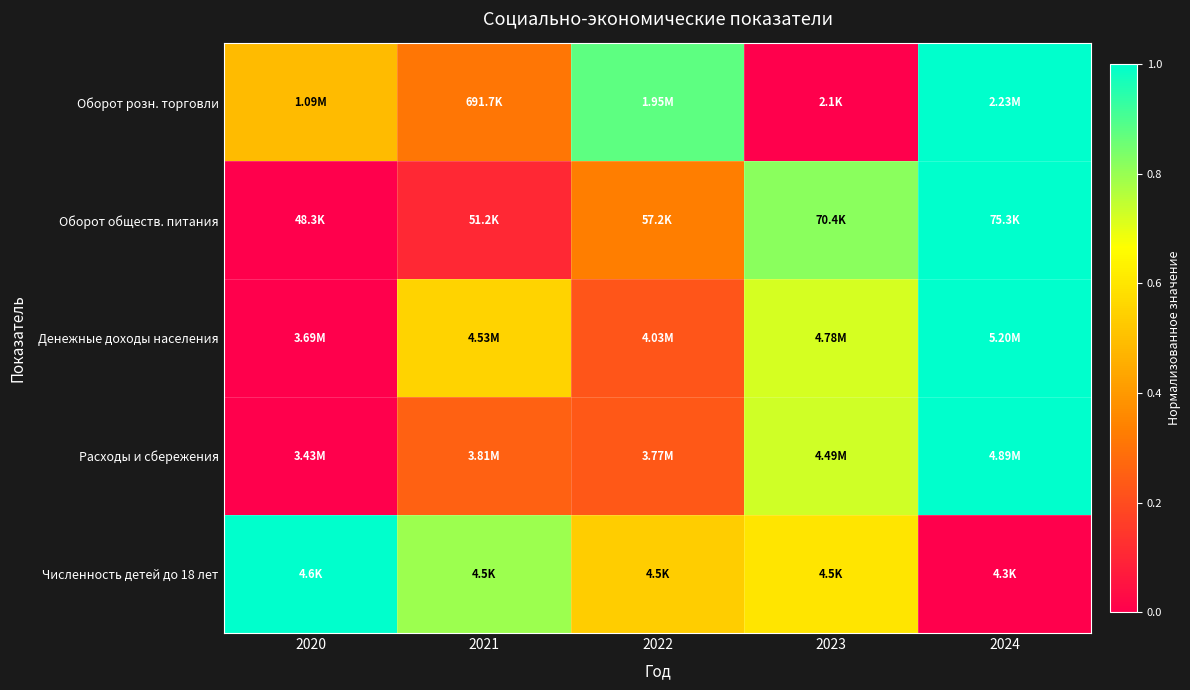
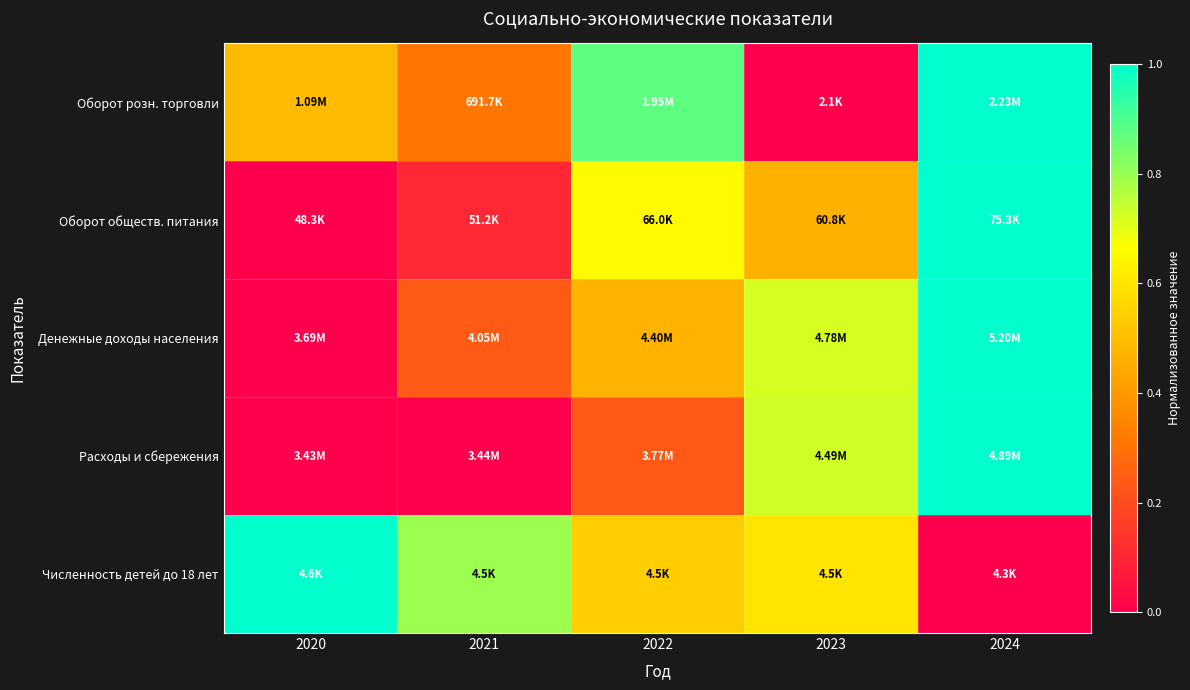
  {
    "Оборот розн. торговли": {
      "2020": "1.09M",
      "2021": "691.7K",
      "2022": "1.95M",
      "2023": "2.1K",
      "2024": "2.23M"
    },
    "Оборот обществ. питания": {
      "2020": "48.3K",
      "2021": "51.2K",
-     "2022": "57.2K",
-     "2023": "70.4K",
+     "2022": "66.0K",
+     "2023": "60.8K",
      "2024": "75.3K"
    },
    "Денежные доходы населения": {
      "2020": "3.69M",
-     "2021": "4.53M",
-     "2022": "4.03M",
+     "2021": "4.05M",
+     "2022": "4.40M",
      "2023": "4.78M",
      "2024": "5.20M"
    },
    "Расходы и сбережения": {
      "2020": "3.43M",
-     "2021": "3.81M",
+     "2021": "3.44M",
      "2022": "3.77M",
      "2023": "4.49M",
      "2024": "4.89M"
    },
    "Численность детей до 18 лет": {
      "2020": "4.6K",
      "2021": "4.5K",
      "2022": "4.5K",
      "2023": "4.5K",
      "2024": "4.3K"
    }
  }
